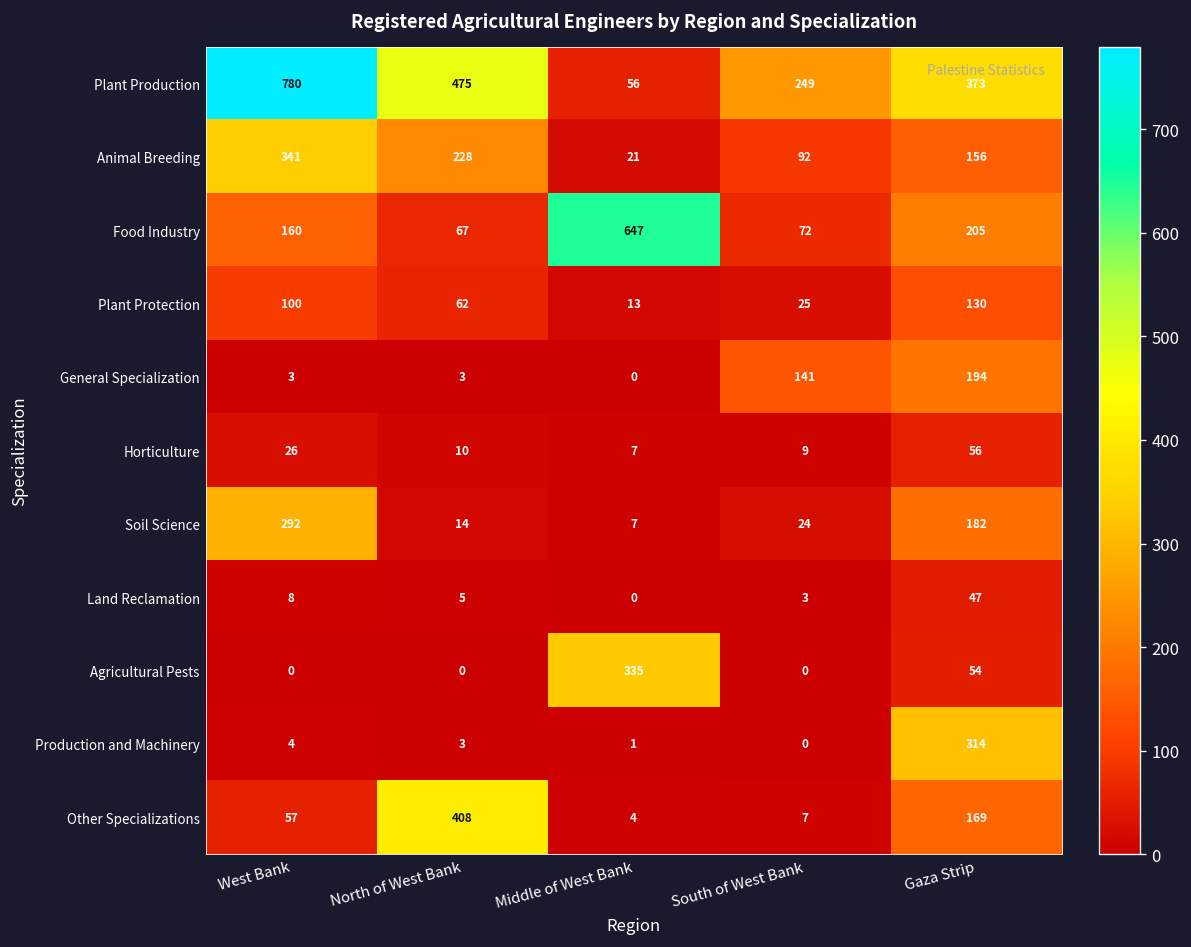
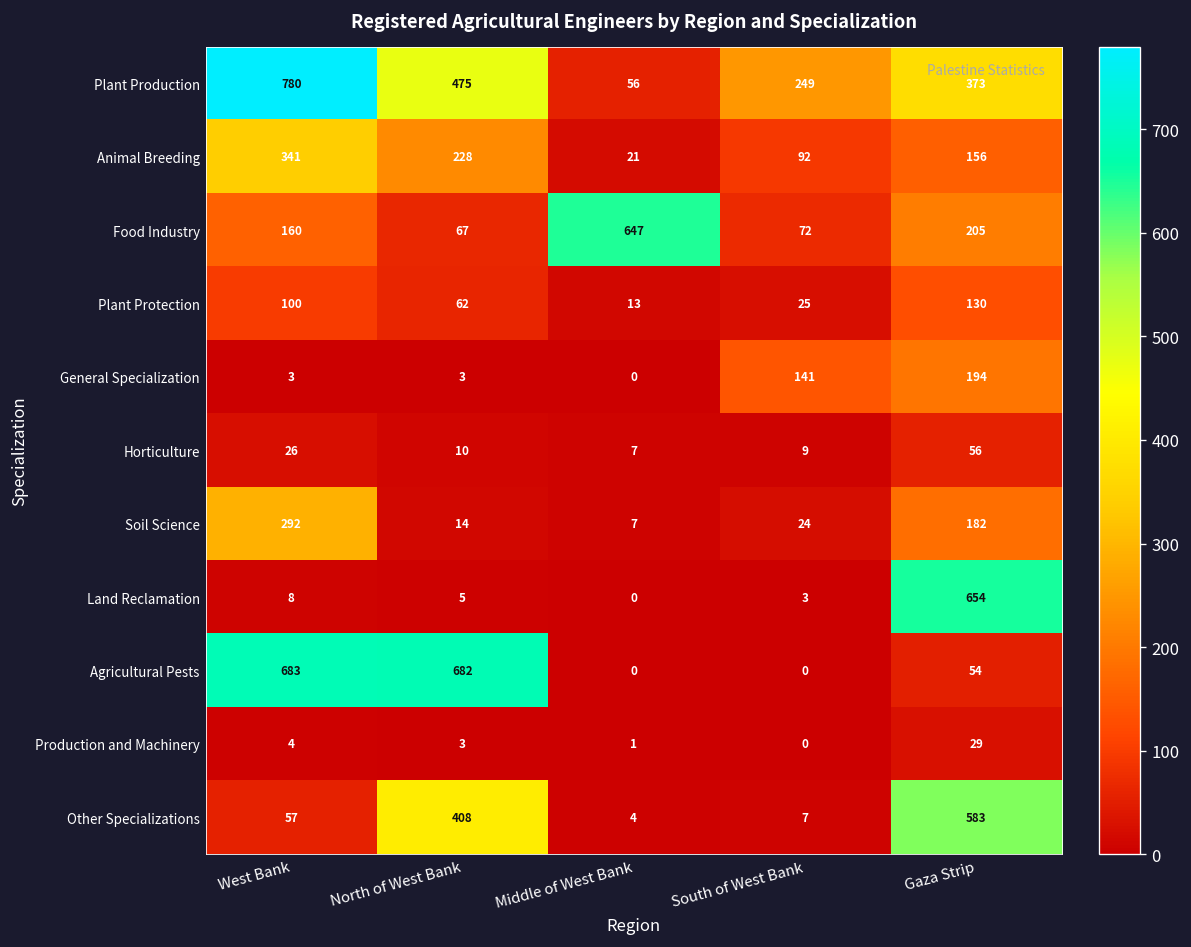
  {
    "Plant Production": {
      "West Bank": 780,
      "North of West Bank": 475,
      "Middle of West Bank": 56,
      "South of West Bank": 249
    },
    "Animal Breeding": {
      "West Bank": 341,
      "North of West Bank": 228,
      "Middle of West Bank": 21,
      "South of West Bank": 92,
      "Gaza Strip": 156
    },
    "Food Industry": {
      "West Bank": 160,
      "North of West Bank": 67,
      "Middle of West Bank": 647,
      "South of West Bank": 72,
      "Gaza Strip": 205
    },
    "Plant Protection": {
      "West Bank": 100,
      "North of West Bank": 62,
      "Middle of West Bank": 13,
      "South of West Bank": 25,
      "Gaza Strip": 130
    },
    "General Specialization": {
      "West Bank": 3,
      "North of West Bank": 3,
      "Middle of West Bank": 0,
      "South of West Bank": 141,
      "Gaza Strip": 194
    },
    "Horticulture": {
      "West Bank": 26,
      "North of West Bank": 10,
      "Middle of West Bank": 7,
      "South of West Bank": 9,
      "Gaza Strip": 56
    },
    "Soil Science": {
      "West Bank": 292,
      "North of West Bank": 14,
      "Middle of West Bank": 7,
      "South of West Bank": 24,
      "Gaza Strip": 182
    },
    "Land Reclamation": {
      "West Bank": 8,
      "North of West Bank": 5,
      "Middle of West Bank": 0,
      "South of West Bank": 3,
-     "Gaza Strip": 47
+     "Gaza Strip": 654
    },
    "Agricultural Pests": {
-     "West Bank": 0,
-     "North of West Bank": 0,
-     "Middle of West Bank": 335,
+     "West Bank": 683,
+     "North of West Bank": 682,
+     "Middle of West Bank": 0,
      "South of West Bank": 0,
      "Gaza Strip": 54
    },
    "Production and Machinery": {
      "West Bank": 4,
      "North of West Bank": 3,
      "Middle of West Bank": 1,
      "South of West Bank": 0,
-     "Gaza Strip": 314
+     "Gaza Strip": 29
    },
    "Other Specializations": {
      "West Bank": 57,
      "North of West Bank": 408,
      "Middle of West Bank": 4,
      "South of West Bank": 7,
-     "Gaza Strip": 169
+     "Gaza Strip": 583
    }
  }
